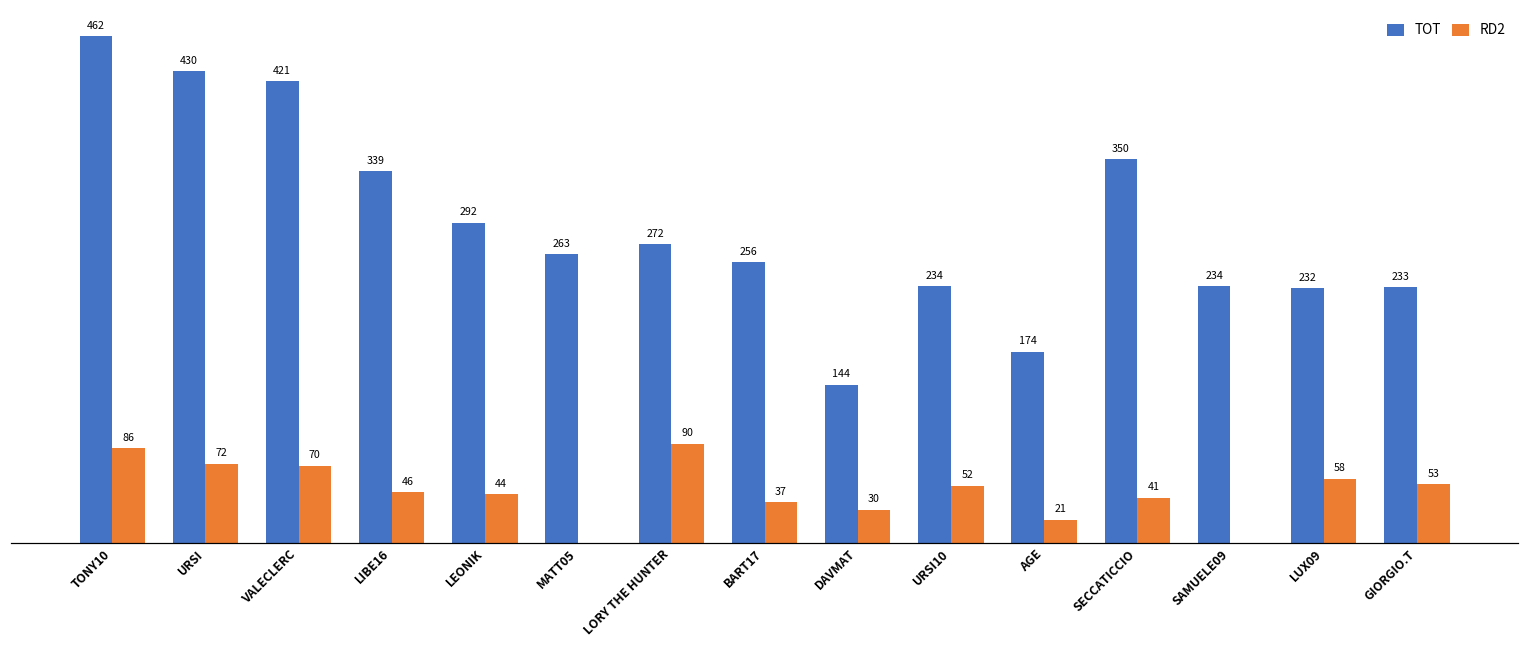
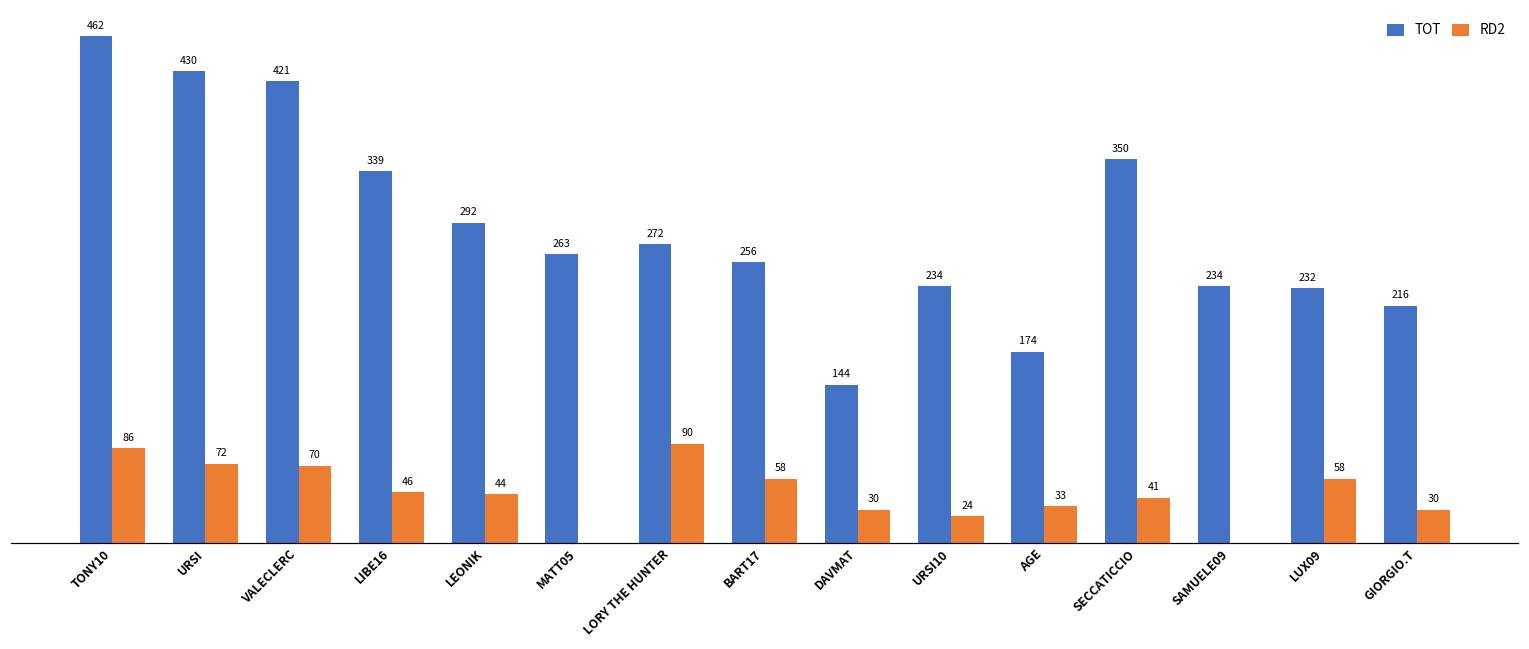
  {
    "TOT": {
      "TONY10": 462,
      "URSI": 430,
      "VALECLERC": 421,
      "LIBE16": 339,
      "LEONIK": 292,
      "MATT05": 263,
      "LORY THE HUNTER": 272,
      "BART17": 256,
      "DAVMAT": 144,
      "URSI10": 234,
      "AGE": 174,
      "SECCATICCIO": 350,
      "SAMUELE09": 234,
      "LUX09": 232,
-     "GIORGIO.T": 233
+     "GIORGIO.T": 216
    },
    "RD2": {
      "TONY10": 86,
      "URSI": 72,
      "VALECLERC": 70,
      "LIBE16": 46,
      "LEONIK": 44,
      "LORY THE HUNTER": 90,
-     "BART17": 37,
+     "BART17": 58,
      "DAVMAT": 30,
-     "URSI10": 52,
-     "AGE": 21,
+     "URSI10": 24,
+     "AGE": 33,
      "SECCATICCIO": 41,
      "LUX09": 58,
-     "GIORGIO.T": 53
+     "GIORGIO.T": 30
    }
  }
